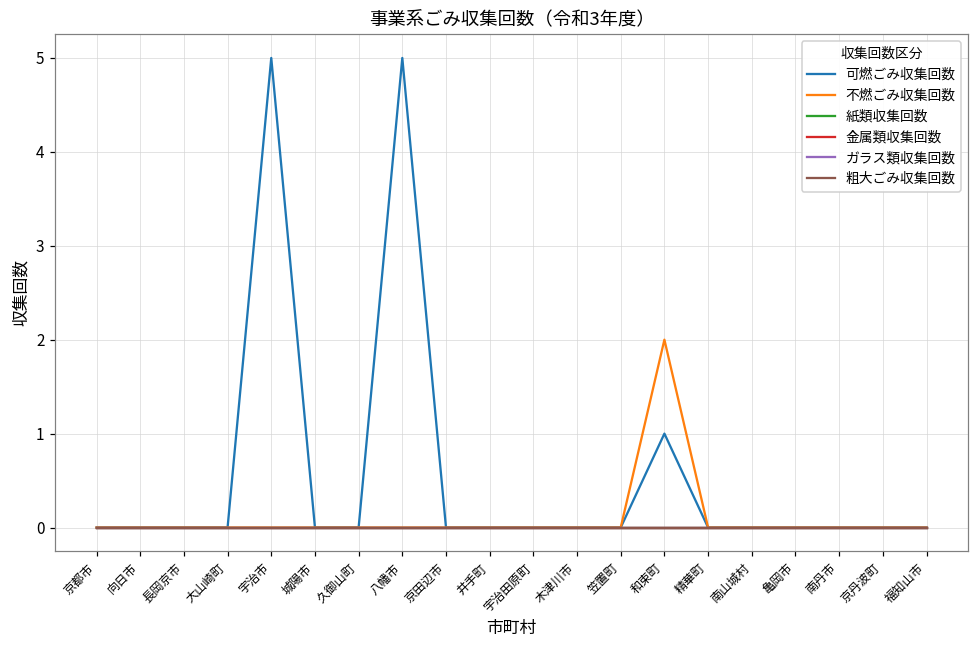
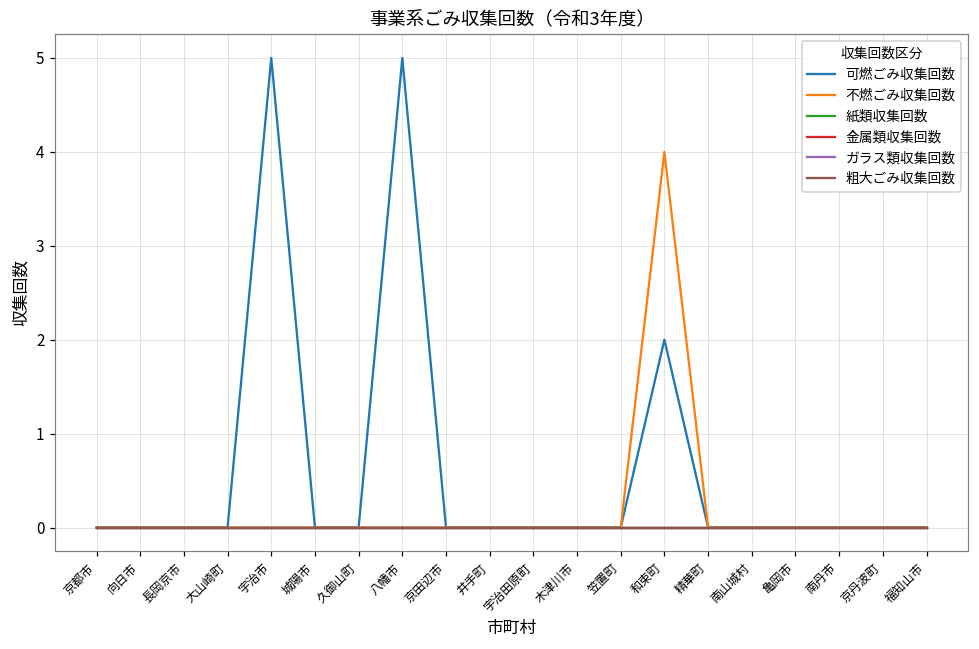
  {
    "可燃ごみ収集回数": {
      "宇治市": 5,
      "八幡市": 5,
-     "和束町": 1
+     "和束町": 2
    },
    "不燃ごみ収集回数": {
-     "和束町": 2
+     "和束町": 4
    },
    "粗大ごみ収集回数": {
      "和束町": 0
    }
  }
